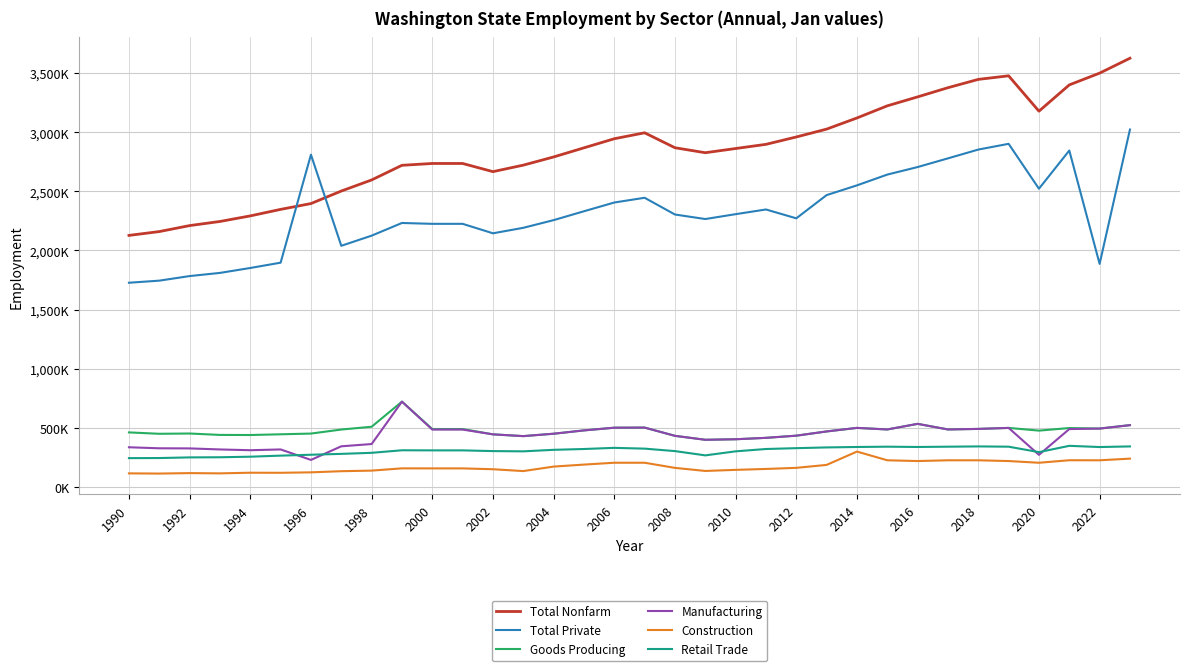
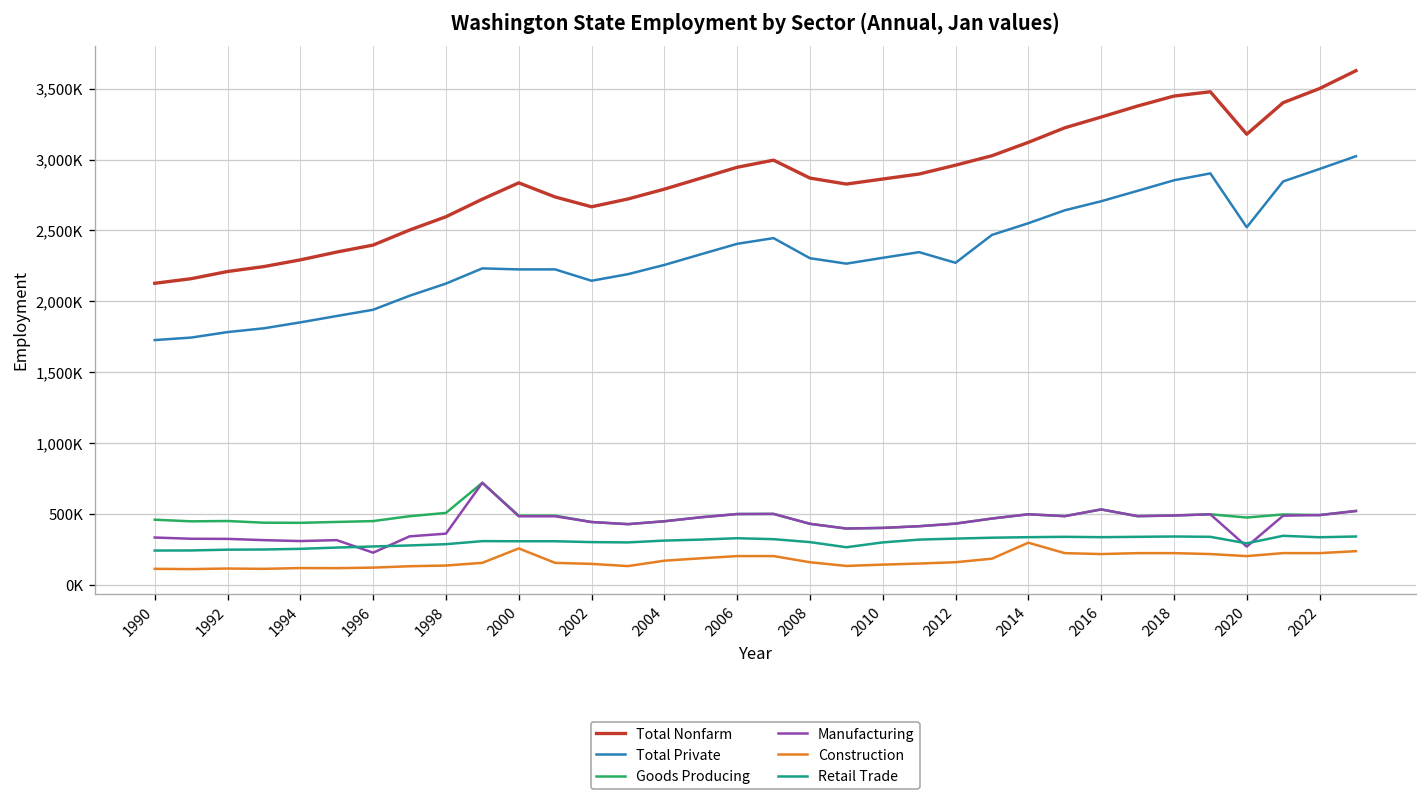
  {
    "Total Nonfarm": {
      "1990": "2,130,000",
      "1992": "2,210,000",
      "1994": "2,290,000",
      "1996": "2,400,000",
      "1998": "2,600,000",
-     "2000": "2,740,000",
+     "2000": "2,840,000",
      "2002": "2,670,000",
      "2004": "2,790,000",
      "2006": "2,950,000",
      "2008": "2,870,000",
      "2010": "2,860,000",
      "2012": "2,960,000",
      "2014": "3,120,000",
      "2016": "3,300,000",
      "2018": "3,450,000",
      "2020": "3,180,000",
      "2022": "3,500,000"
    },
    "Total Private": {
      "1990": "1,730,000",
      "1992": "1,780,000",
      "1994": "1,850,000",
-     "1996": "2,810,000",
+     "1996": "1,940,000",
      "1998": "2,130,000",
      "2000": "2,230,000",
      "2002": "2,150,000",
      "2004": "2,260,000",
      "2006": "2,410,000",
      "2008": "2,300,000",
      "2010": "2,310,000",
      "2012": "2,270,000",
      "2014": "2,550,000",
      "2016": "2,710,000",
      "2018": "2,850,000",
      "2020": "2,520,000",
-     "2022": "1,890,000"
+     "2022": "2,930,000"
    },
    "Manufacturing": {
      "1990": "330,000",
      "1992": "320,000",
      "1994": "310,000",
      "1996": "230,000",
      "1998": "360,000",
      "2020": "270,000"
    },
    "Construction": {
      "1990": "110,000",
      "1992": "120,000",
      "1994": "120,000",
      "1996": "120,000",
      "1998": "140,000",
-     "2000": "160,000",
+     "2000": "260,000",
      "2002": "150,000",
      "2004": "170,000",
      "2006": "200,000",
      "2008": "160,000",
      "2010": "140,000",
      "2012": "160,000",
      "2014": "300,000",
      "2016": "220,000",
      "2018": "220,000",
      "2020": "200,000",
      "2022": "220,000"
    }
  }
